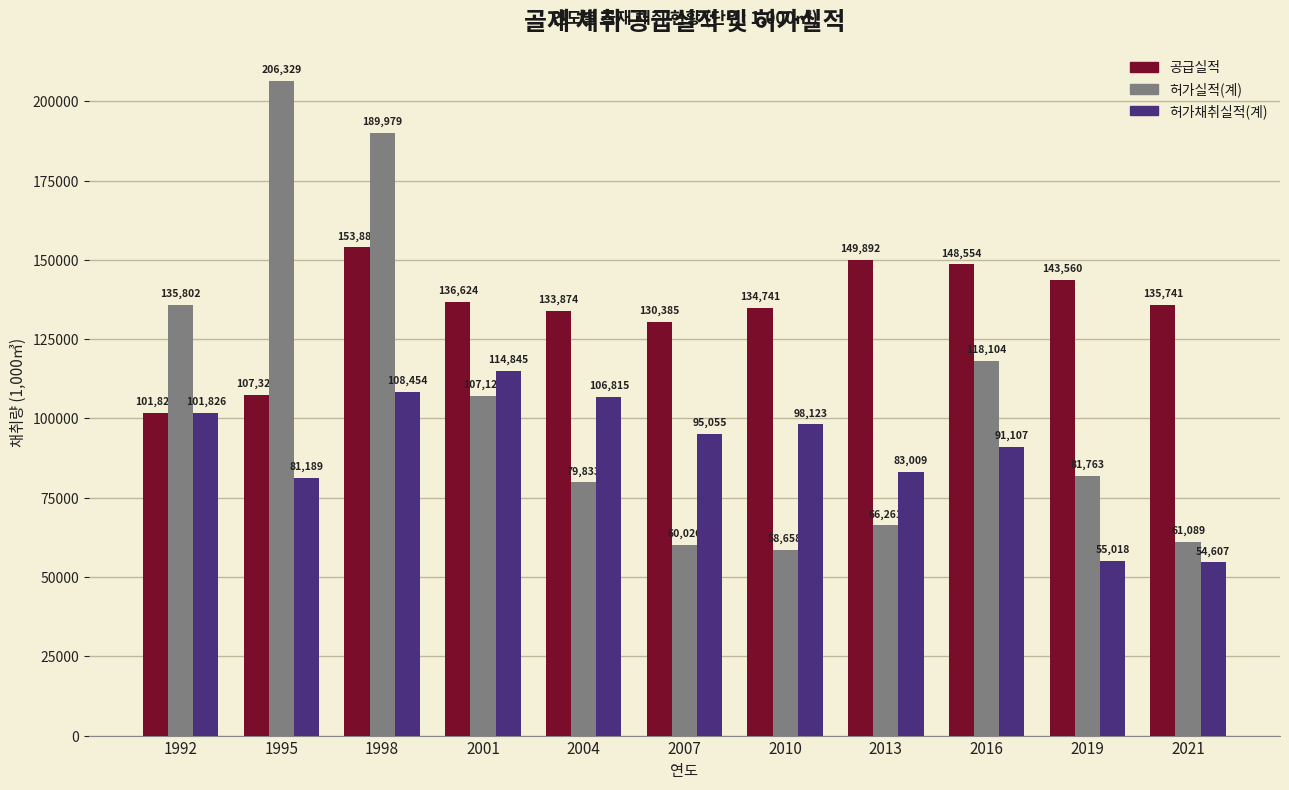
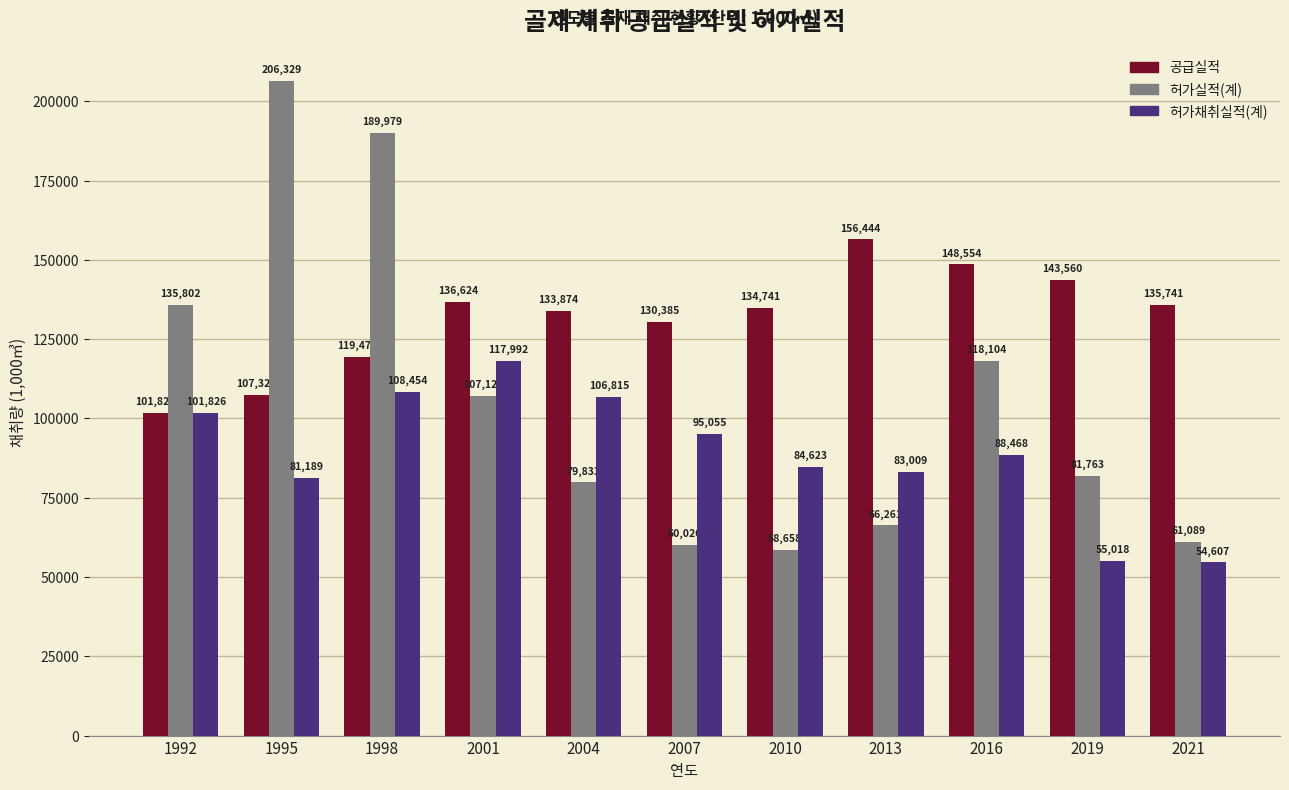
  {
    "공급실적": {
      "1992": "101,826",
      "1995": "107,329",
-     "1998": "153,889",
+     "1998": "119,475",
      "2001": "136,624",
      "2004": "133,874",
      "2007": "130,385",
      "2010": "134,741",
-     "2013": "149,892",
+     "2013": "156,444",
      "2016": "148,554",
      "2019": "143,560",
      "2021": "135,741"
    },
    "허가실적(계)": {
      "1992": "135,802",
      "1995": "206,329",
      "1998": "189,979",
      "2001": "107,120",
      "2004": "79,833",
      "2007": "60,026",
      "2010": "58,658",
      "2013": "66,261",
      "2016": "118,104",
      "2019": "81,763",
      "2021": "61,089"
    },
    "허가채취실적(계)": {
      "1992": "101,826",
      "1995": "81,189",
      "1998": "108,454",
-     "2001": "114,845",
+     "2001": "117,992",
      "2004": "106,815",
      "2007": "95,055",
-     "2010": "98,123",
+     "2010": "84,623",
      "2013": "83,009",
-     "2016": "91,107",
+     "2016": "88,468",
      "2019": "55,018",
      "2021": "54,607"
    }
  }
